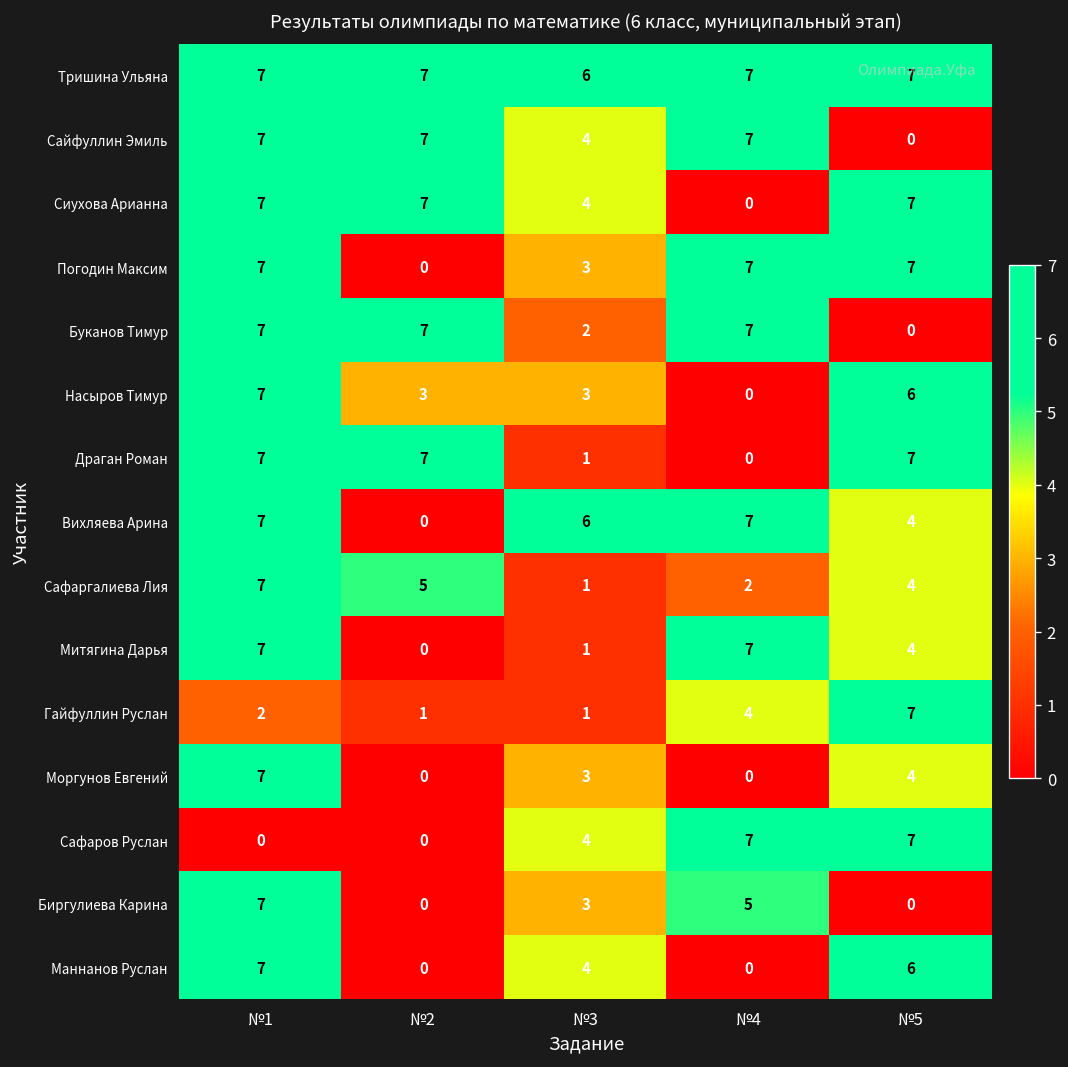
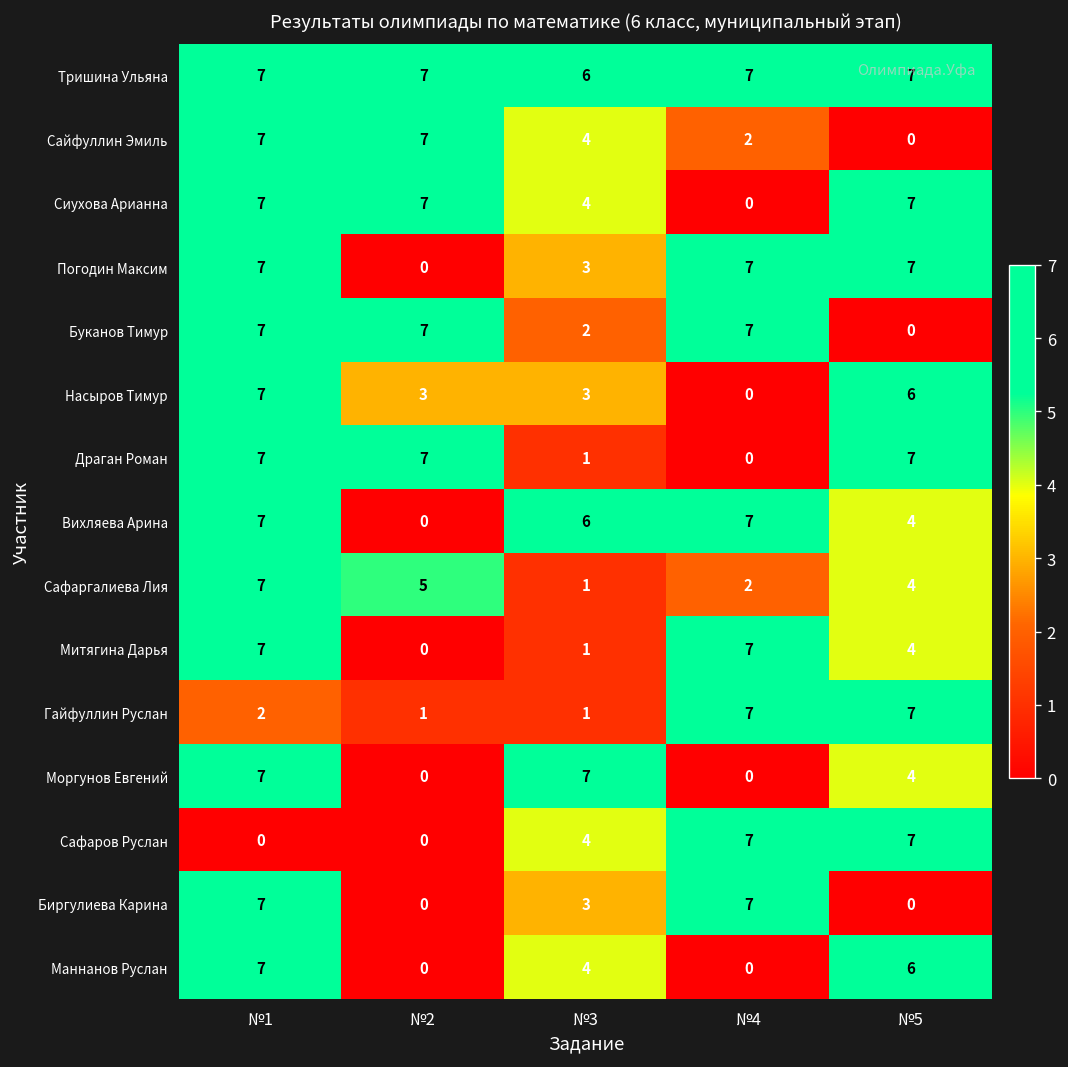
  {
    "Тришина Ульяна": {
      "№1": 7,
      "№2": 7,
      "№3": 6,
      "№4": 7
    },
    "Сайфуллин Эмиль": {
      "№1": 7,
      "№2": 7,
      "№3": 4,
-     "№4": 7,
+     "№4": 2,
      "№5": 0
    },
    "Сиухова Арианна": {
      "№1": 7,
      "№2": 7,
      "№3": 4,
      "№4": 0,
      "№5": 7
    },
    "Погодин Максим": {
      "№1": 7,
      "№2": 0,
      "№3": 3,
      "№4": 7,
      "№5": 7
    },
    "Буканов Тимур": {
      "№1": 7,
      "№2": 7,
      "№3": 2,
      "№4": 7,
      "№5": 0
    },
    "Насыров Тимур": {
      "№1": 7,
      "№2": 3,
      "№3": 3,
      "№4": 0,
      "№5": 6
    },
    "Драган Роман": {
      "№1": 7,
      "№2": 7,
      "№3": 1,
      "№4": 0,
      "№5": 7
    },
    "Вихляева Арина": {
      "№1": 7,
      "№2": 0,
      "№3": 6,
      "№4": 7,
      "№5": 4
    },
    "Сафаргалиева Лия": {
      "№1": 7,
      "№2": 5,
      "№3": 1,
      "№4": 2,
      "№5": 4
    },
    "Митягина Дарья": {
      "№1": 7,
      "№2": 0,
      "№3": 1,
      "№4": 7,
      "№5": 4
    },
    "Гайфуллин Руслан": {
      "№1": 2,
      "№2": 1,
      "№3": 1,
-     "№4": 4,
+     "№4": 7,
      "№5": 7
    },
    "Моргунов Евгений": {
      "№1": 7,
      "№2": 0,
-     "№3": 3,
+     "№3": 7,
      "№4": 0,
      "№5": 4
    },
    "Сафаров Руслан": {
      "№1": 0,
      "№2": 0,
      "№3": 4,
      "№4": 7,
      "№5": 7
    },
    "Биргулиева Карина": {
      "№1": 7,
      "№2": 0,
      "№3": 3,
-     "№4": 5,
+     "№4": 7,
      "№5": 0
    },
    "Маннанов Руслан": {
      "№1": 7,
      "№2": 0,
      "№3": 4,
      "№4": 0,
      "№5": 6
    }
  }
